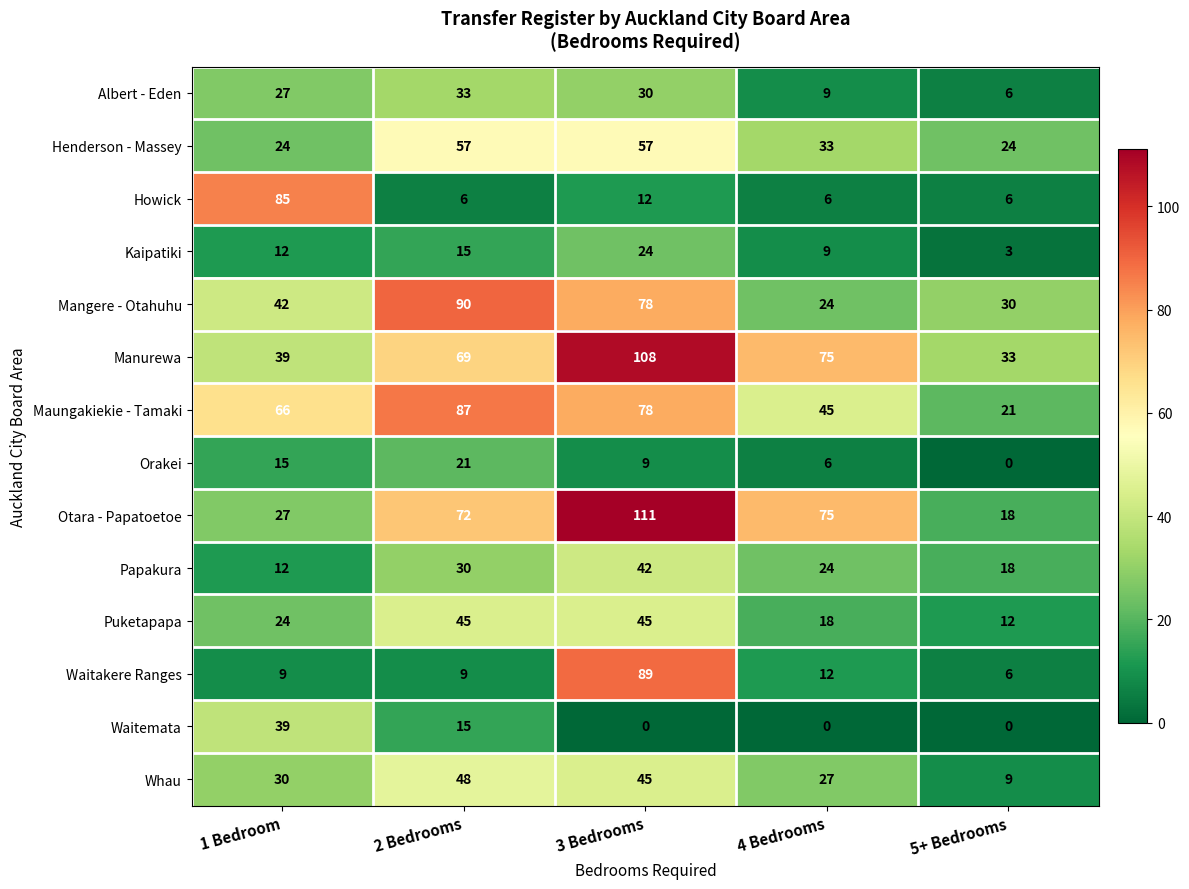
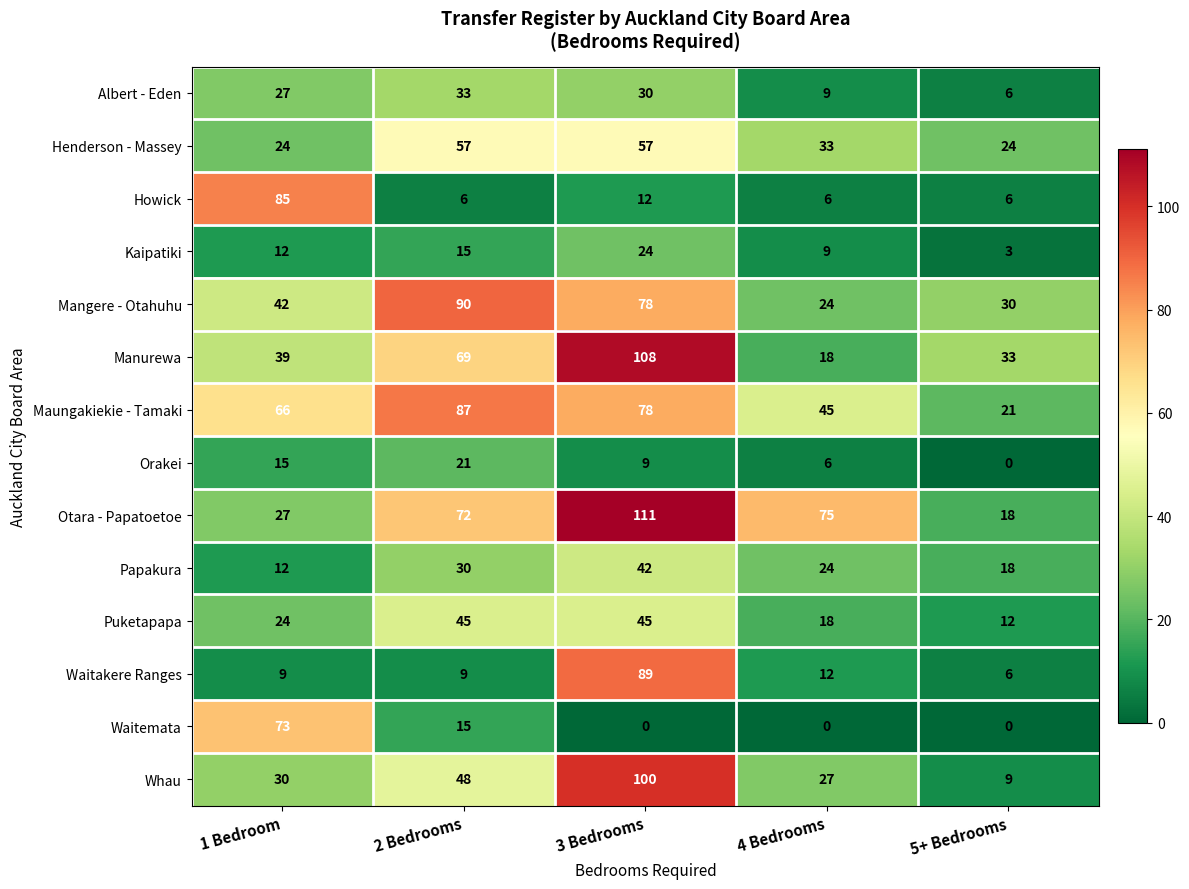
  {
    "Albert - Eden": {
      "1 Bedroom": 27,
      "2 Bedrooms": 33,
      "3 Bedrooms": 30,
      "4 Bedrooms": 9,
      "5+ Bedrooms": 6
    },
    "Henderson - Massey": {
      "1 Bedroom": 24,
      "2 Bedrooms": 57,
      "3 Bedrooms": 57,
      "4 Bedrooms": 33,
      "5+ Bedrooms": 24
    },
    "Howick": {
      "1 Bedroom": 85,
      "2 Bedrooms": 6,
      "3 Bedrooms": 12,
      "4 Bedrooms": 6,
      "5+ Bedrooms": 6
    },
    "Kaipatiki": {
      "1 Bedroom": 12,
      "2 Bedrooms": 15,
      "3 Bedrooms": 24,
      "4 Bedrooms": 9,
      "5+ Bedrooms": 3
    },
    "Mangere - Otahuhu": {
      "1 Bedroom": 42,
      "2 Bedrooms": 90,
      "3 Bedrooms": 78,
      "4 Bedrooms": 24,
      "5+ Bedrooms": 30
    },
    "Manurewa": {
      "1 Bedroom": 39,
      "2 Bedrooms": 69,
      "3 Bedrooms": 108,
-     "4 Bedrooms": 75,
+     "4 Bedrooms": 18,
      "5+ Bedrooms": 33
    },
    "Maungakiekie - Tamaki": {
      "1 Bedroom": 66,
      "2 Bedrooms": 87,
      "3 Bedrooms": 78,
      "4 Bedrooms": 45,
      "5+ Bedrooms": 21
    },
    "Orakei": {
      "1 Bedroom": 15,
      "2 Bedrooms": 21,
      "3 Bedrooms": 9,
      "4 Bedrooms": 6,
      "5+ Bedrooms": 0
    },
    "Otara - Papatoetoe": {
      "1 Bedroom": 27,
      "2 Bedrooms": 72,
      "3 Bedrooms": 111,
      "4 Bedrooms": 75,
      "5+ Bedrooms": 18
    },
    "Papakura": {
      "1 Bedroom": 12,
      "2 Bedrooms": 30,
      "3 Bedrooms": 42,
      "4 Bedrooms": 24,
      "5+ Bedrooms": 18
    },
    "Puketapapa": {
      "1 Bedroom": 24,
      "2 Bedrooms": 45,
      "3 Bedrooms": 45,
      "4 Bedrooms": 18,
      "5+ Bedrooms": 12
    },
    "Waitakere Ranges": {
      "1 Bedroom": 9,
      "2 Bedrooms": 9,
      "3 Bedrooms": 89,
      "4 Bedrooms": 12,
      "5+ Bedrooms": 6
    },
    "Waitemata": {
-     "1 Bedroom": 39,
+     "1 Bedroom": 73,
      "2 Bedrooms": 15,
      "3 Bedrooms": 0,
      "4 Bedrooms": 0,
      "5+ Bedrooms": 0
    },
    "Whau": {
      "1 Bedroom": 30,
      "2 Bedrooms": 48,
-     "3 Bedrooms": 45,
+     "3 Bedrooms": 100,
      "4 Bedrooms": 27,
      "5+ Bedrooms": 9
    }
  }
